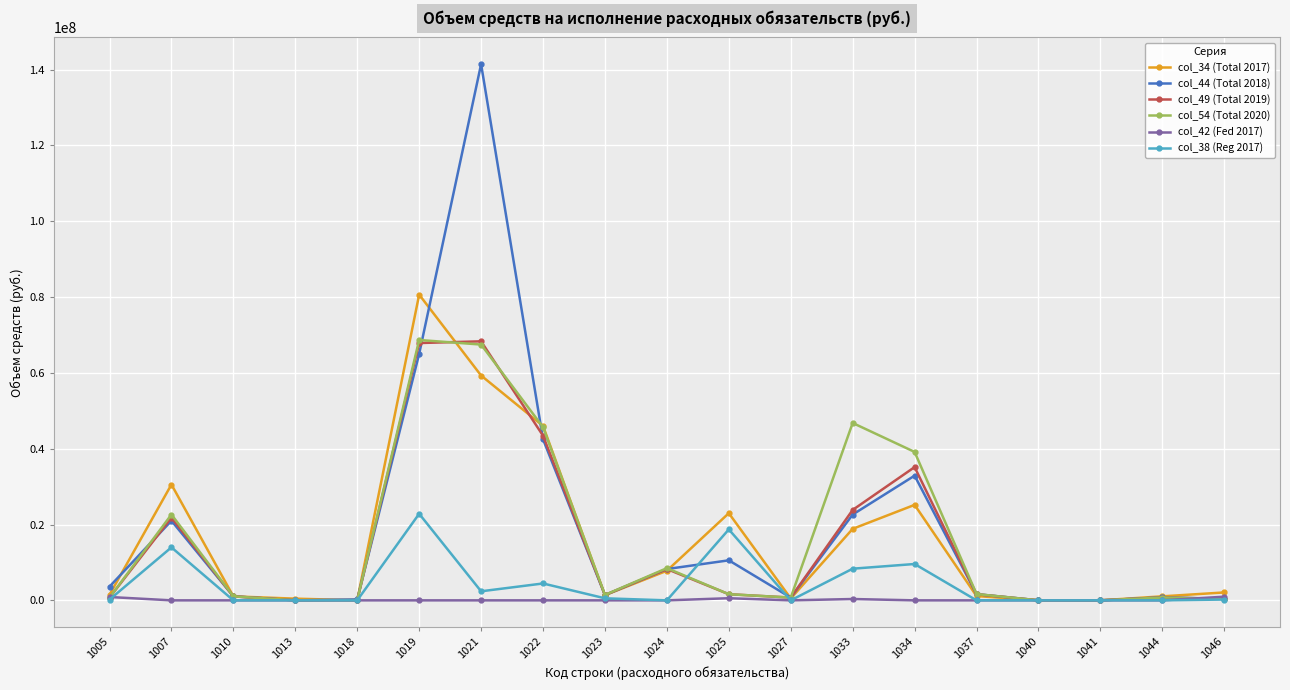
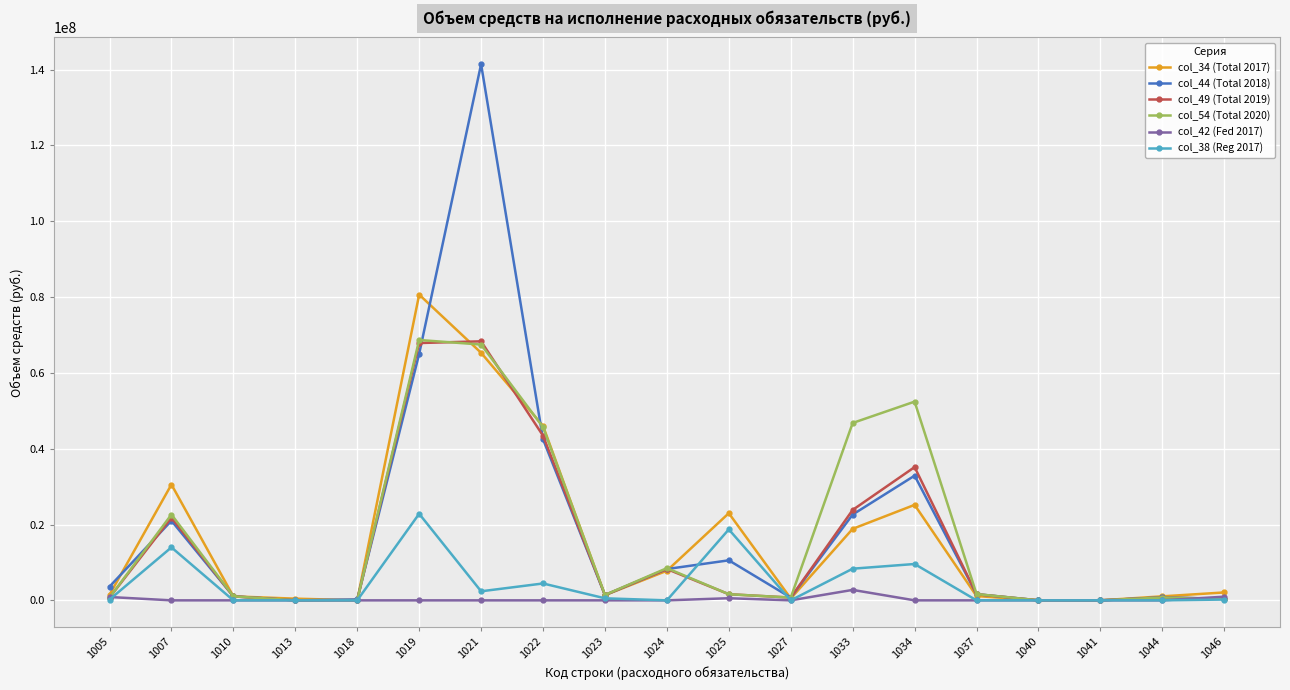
  {
    "col_34 (Total 2017)": {
      "1007": 31000000,
      "1019": 81000000,
-     "1021": 59000000,
+     "1021": 65000000,
      "1025": 23000000,
      "1033": 19000000,
      "1034": 25000000,
      "1046": 2000000
    },
    "col_49 (Total 2019)": {
      "1007": 22000000,
      "1019": 68000000,
      "1021": 68000000,
      "1022": 43000000,
      "1033": 24000000,
      "1034": 35000000
    },
    "col_54 (Total 2020)": {
      "1007": 23000000,
      "1019": 69000000,
      "1021": 67000000,
      "1033": 47000000,
-     "1034": 39000000
+     "1034": 52000000
    },
    "col_42 (Fed 2017)": {
      "1007": 0,
      "1019": 0,
      "1021": 0,
      "1022": 0,
      "1025": 1000000,
-     "1033": 0,
+     "1033": 3000000,
      "1034": 0
    }
  }
